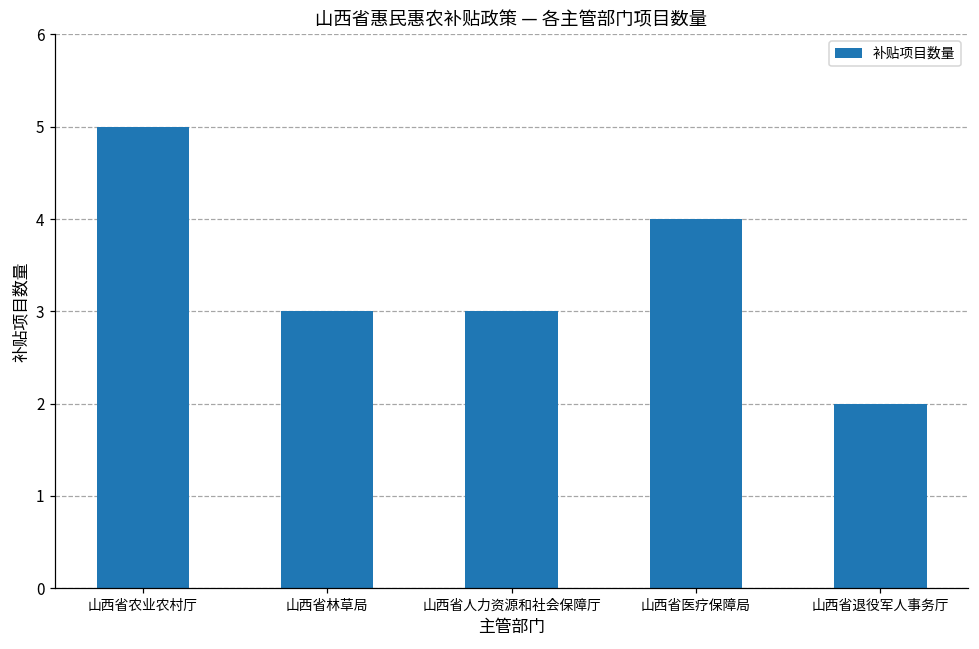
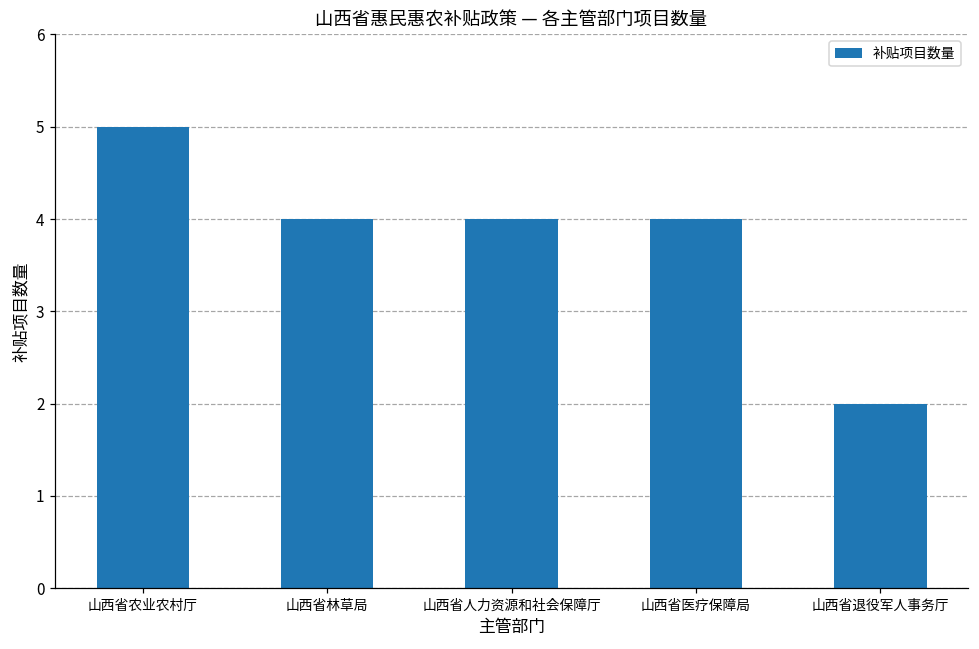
  {
    "山西省农业农村厅": 5,
-   "山西省林草局": 3,
-   "山西省人力资源和社会保障厅": 3,
+   "山西省林草局": 4,
+   "山西省人力资源和社会保障厅": 4,
    "山西省医疗保障局": 4,
    "山西省退役军人事务厅": 2
  }
